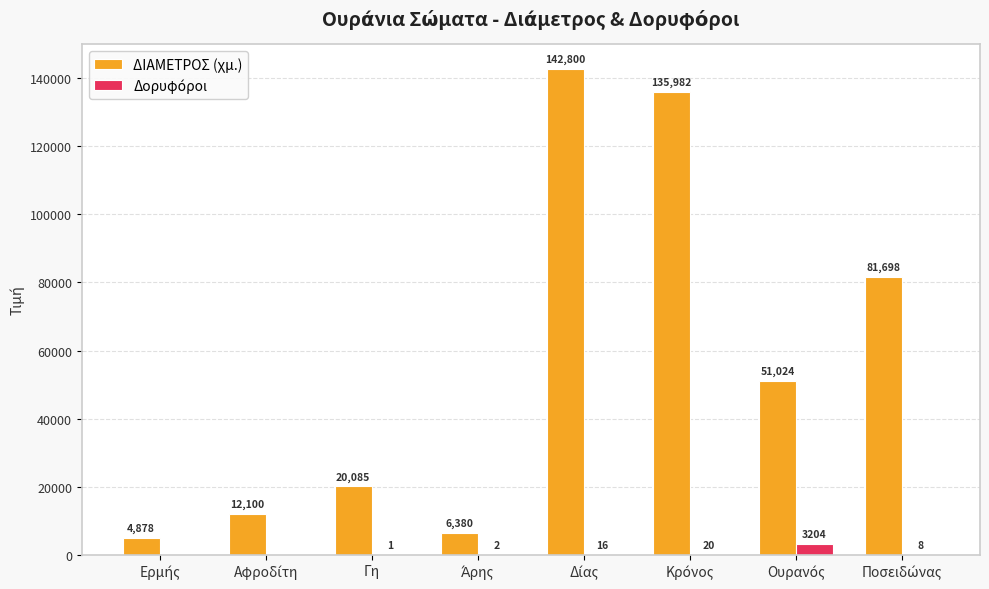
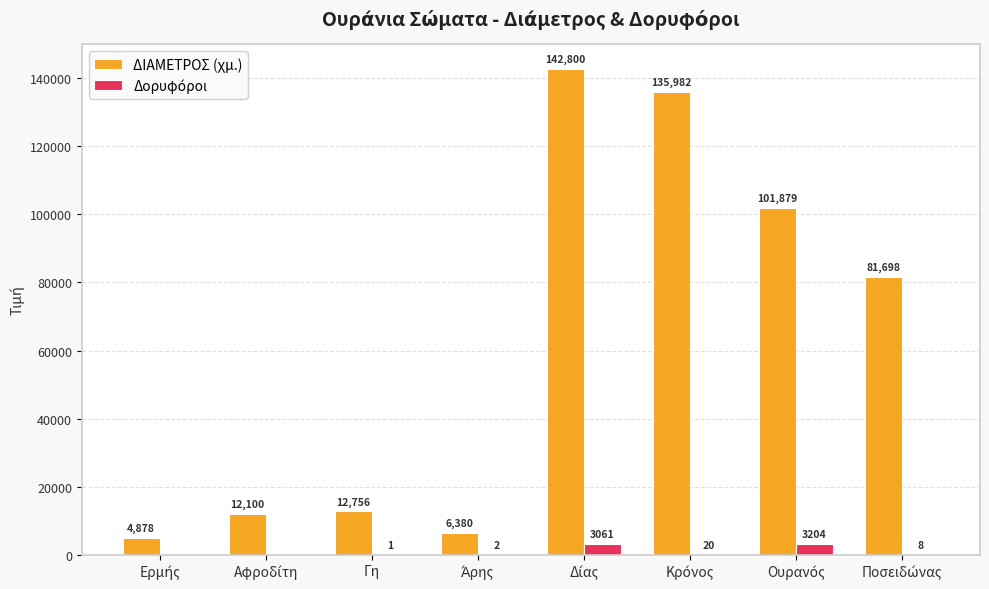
  {
    "ΔΙΑΜΕΤΡΟΣ (χμ.)": {
      "Ερμής": "4,878",
      "Αφροδίτη": "12,100",
-     "Γη": "20,085",
+     "Γη": "12,756",
      "Άρης": "6,380",
      "Δίας": "142,800",
      "Κρόνος": "135,982",
-     "Ουρανός": "51,024",
+     "Ουρανός": "101,879",
      "Ποσειδώνας": "81,698"
    },
    "Δορυφόροι": {
      "Γη": "1",
      "Άρης": "2",
-     "Δίας": "16",
+     "Δίας": "3061",
      "Κρόνος": "20",
      "Ουρανός": "3204",
      "Ποσειδώνας": "8"
    }
  }
